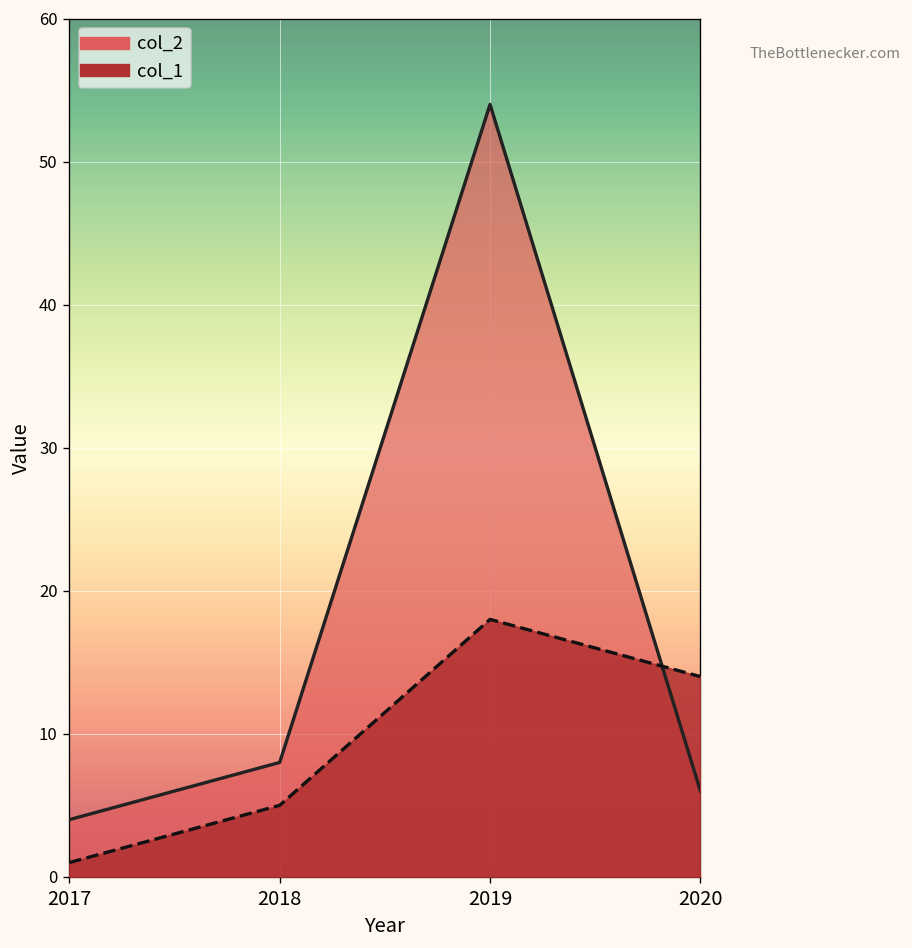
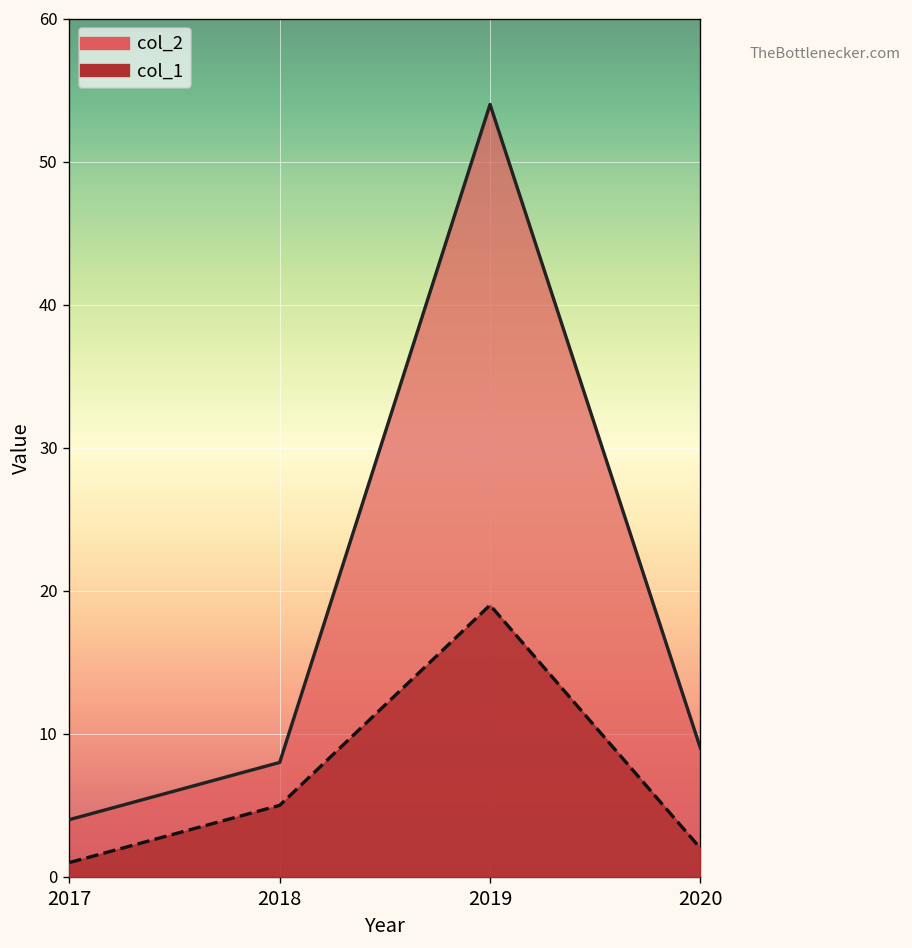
  {
    "col_2": {
      "2017": 4,
      "2018": 8,
      "2019": 54,
-     "2020": 6
+     "2020": 9
    },
    "col_1": {
      "2017": 1,
      "2018": 5,
-     "2019": 18,
-     "2020": 14
+     "2019": 19,
+     "2020": 2
    }
  }
